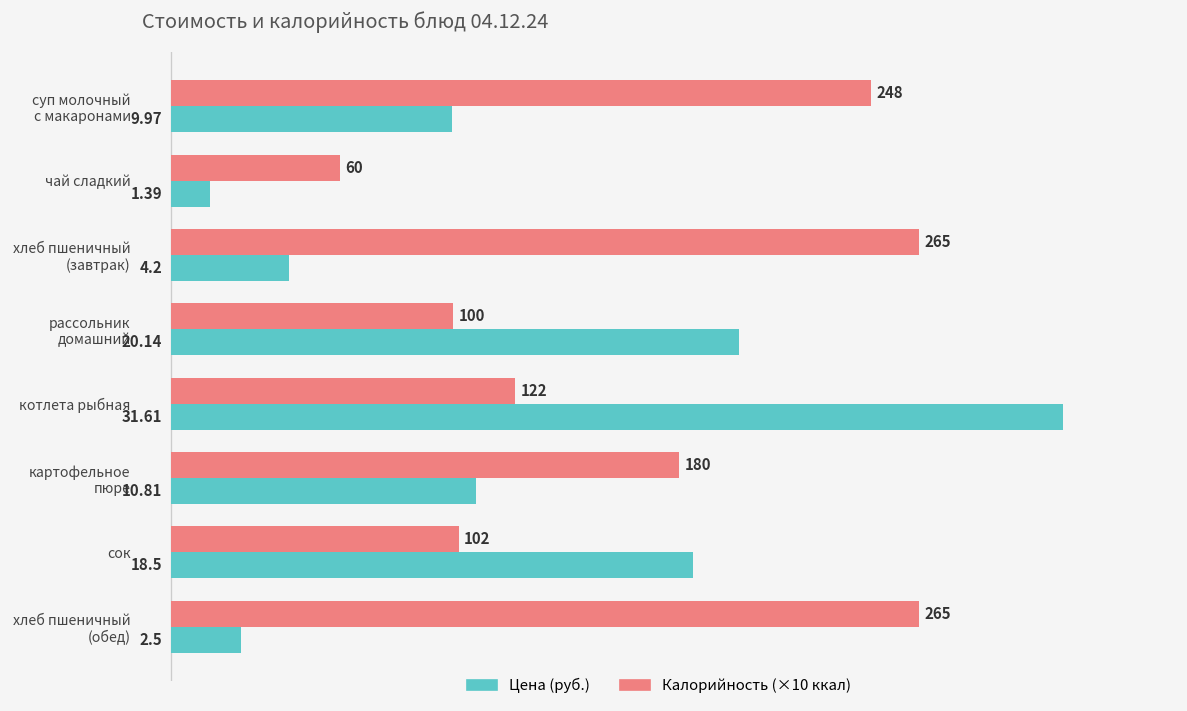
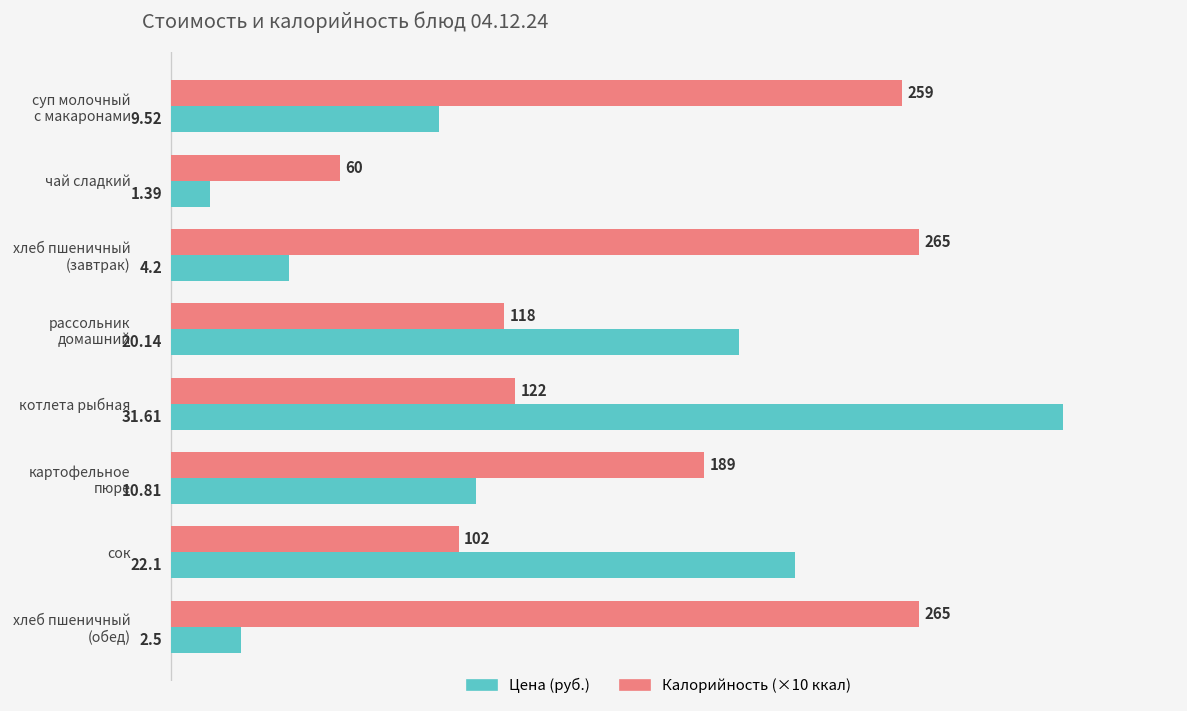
  {
    "Цена (руб.)": {
-     "суп молочный с макаронами": 9.97,
-     "сок": 18.5
+     "суп молочный с макаронами": 9.52,
+     "сок": 22.1
    },
    "Калорийность (×10 ккал)": {
-     "суп молочный с макаронами": 248,
-     "рассольник домашний": 100,
-     "картофельное пюре": 180
+     "суп молочный с макаронами": 259,
+     "рассольник домашний": 118,
+     "картофельное пюре": 189
    }
  }
